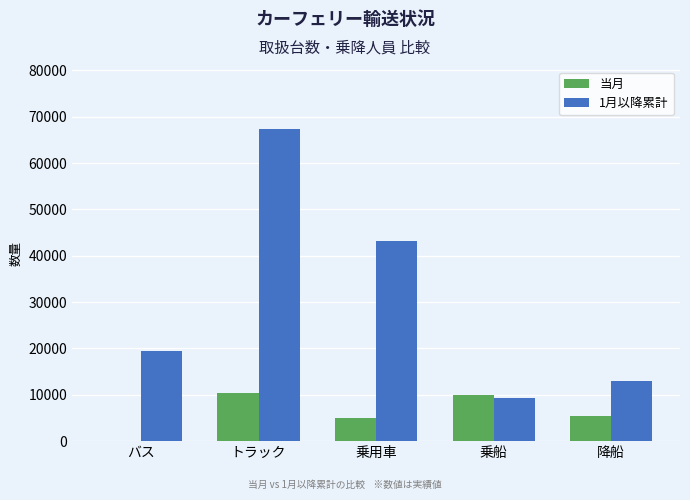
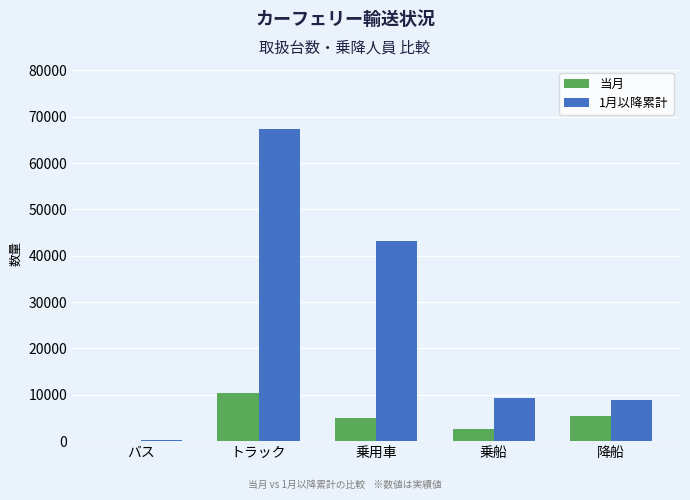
  {
    "当月": {
      "トラック": 10000,
      "乗用車": 5000,
-     "乗船": 10000,
+     "乗船": 3000,
      "降船": 5000
    },
    "1月以降累計": {
-     "バス": 20000,
+     "バス": 0,
      "トラック": 67000,
      "乗用車": 43000,
      "乗船": 9000,
-     "降船": 13000
+     "降船": 9000
    }
  }
